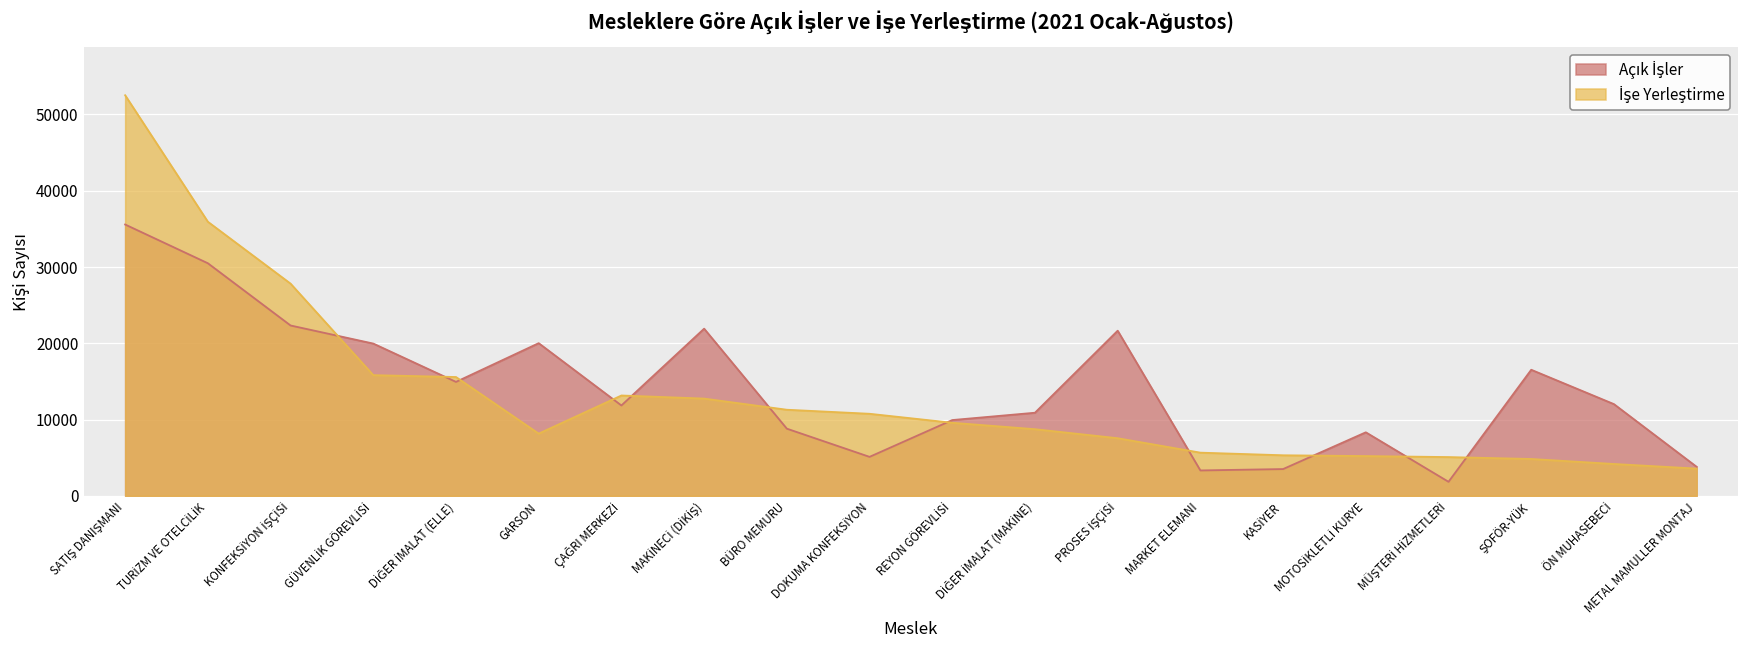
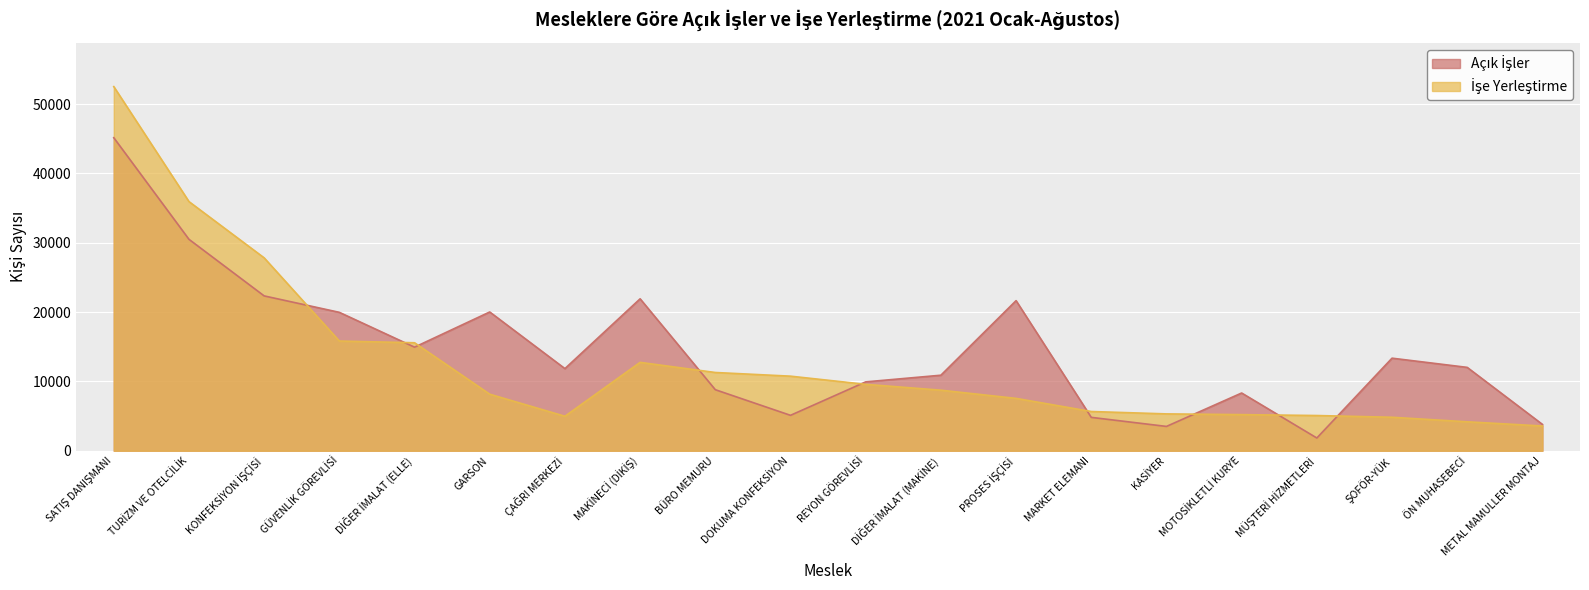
  {
    "Açık İşler": {
-     "SATIŞ DANIŞMANI": 36000,
+     "SATIŞ DANIŞMANI": 45000,
      "TURİZM VE OTELCİLİK": 30000,
      "KONFEKSİYON İŞÇİSİ": 22000,
      "GÜVENLİK GÖREVLİSİ": 20000,
      "DİĞER İMALAT (ELLE)": 15000,
      "GARSON": 20000,
      "ÇAĞRI MERKEZİ": 12000,
      "MAKİNECİ (DİKİŞ)": 22000,
      "BÜRO MEMURU": 9000,
      "DOKUMA KONFEKSİYON": 5000,
      "DİĞER İMALAT (MAKİNE)": 11000,
      "PROSES İŞÇİSİ": 22000,
-     "MARKET ELEMANI": 3000,
+     "MARKET ELEMANI": 5000,
      "KASİYER": 4000,
      "MOTOSİKLETLİ KURYE": 8000,
      "MÜŞTERİ HİZMETLERİ": 2000,
-     "ŞOFÖR-YÜK": 17000,
+     "ŞOFÖR-YÜK": 13000,
      "ÖN MUHASEBECİ": 12000
    },
    "İşe Yerleştirme": {
      "SATIŞ DANIŞMANI": 53000,
      "TURİZM VE OTELCİLİK": 36000,
      "KONFEKSİYON İŞÇİSİ": 28000,
      "GÜVENLİK GÖREVLİSİ": 16000,
      "DİĞER İMALAT (ELLE)": 16000,
      "GARSON": 8000,
-     "ÇAĞRI MERKEZİ": 13000,
+     "ÇAĞRI MERKEZİ": 5000,
      "MAKİNECİ (DİKİŞ)": 13000,
      "BÜRO MEMURU": 11000,
      "DOKUMA KONFEKSİYON": 11000,
      "DİĞER İMALAT (MAKİNE)": 9000,
      "PROSES İŞÇİSİ": 8000,
      "MARKET ELEMANI": 6000,
      "KASİYER": 5000,
      "MOTOSİKLETLİ KURYE": 5000,
      "MÜŞTERİ HİZMETLERİ": 5000,
      "ŞOFÖR-YÜK": 5000,
      "ÖN MUHASEBECİ": 4000
    }
  }
